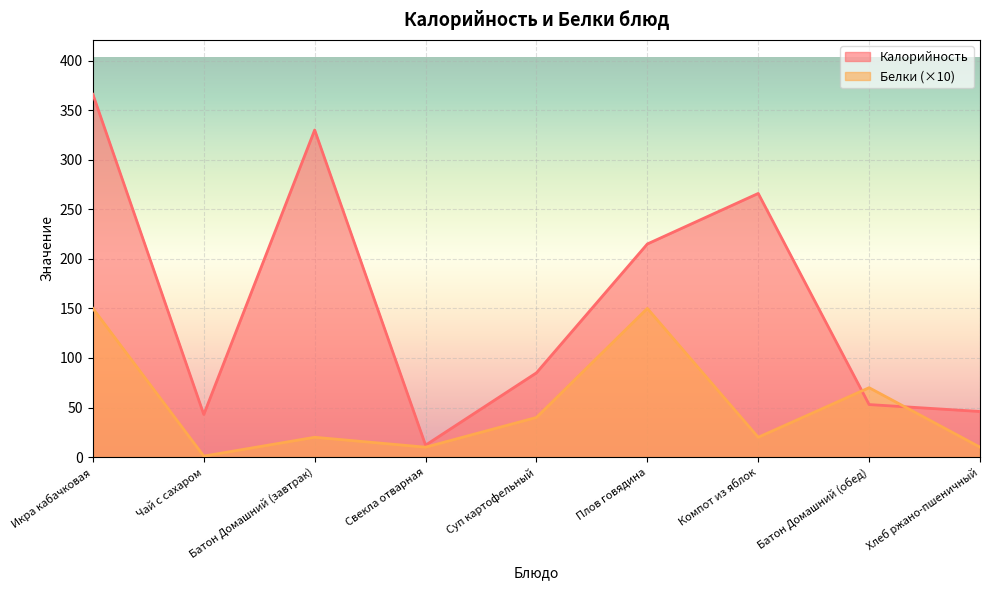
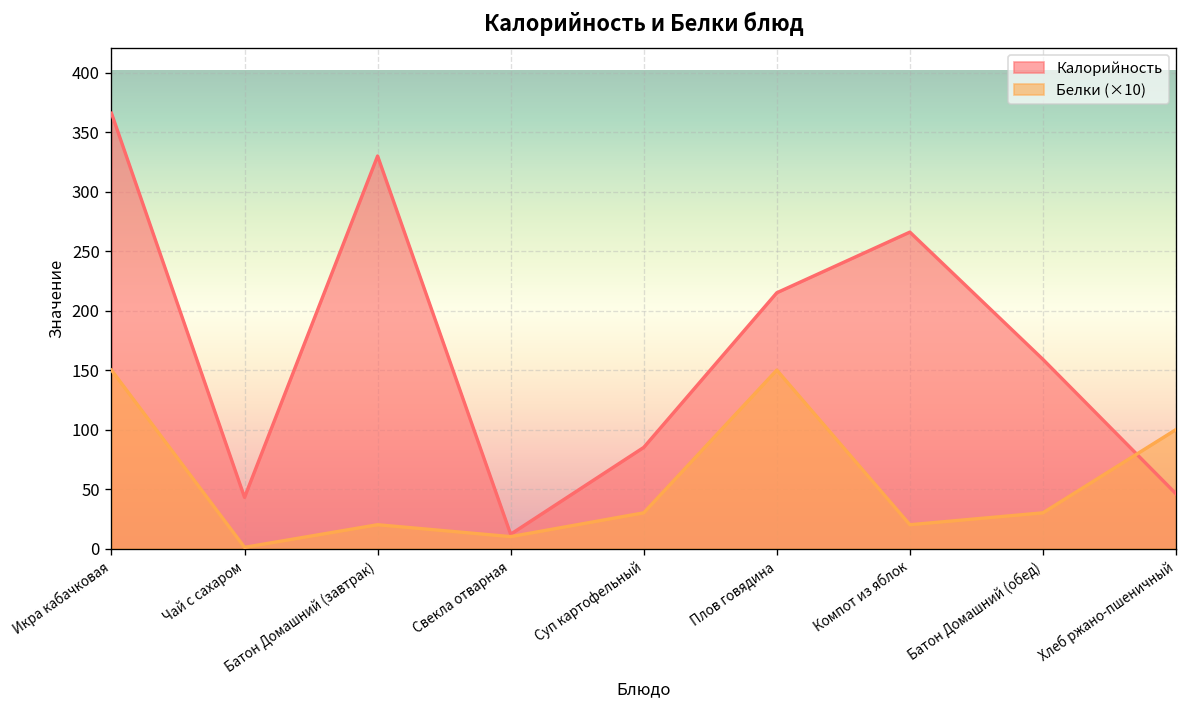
  {
    "Калорийность": {
      "Икра кабачковая": 370,
      "Чай с сахаром": 40,
      "Батон Домашний (завтрак)": 330,
      "Суп картофельный": 90,
      "Плов говядина": 220,
      "Компот из яблок": 270,
-     "Батон Домашний (обед)": 50,
+     "Батон Домашний (обед)": 160,
      "Хлеб ржано-пшеничный": 50
    },
    "Белки (×10)": {
      "Икра кабачковая": 150,
      "Чай с сахаром": 0,
      "Батон Домашний (завтрак)": 20,
-     "Суп картофельный": 40,
+     "Суп картофельный": 30,
      "Плов говядина": 150,
      "Компот из яблок": 20,
-     "Батон Домашний (обед)": 70,
-     "Хлеб ржано-пшеничный": 10
+     "Батон Домашний (обед)": 30,
+     "Хлеб ржано-пшеничный": 100
    }
  }
